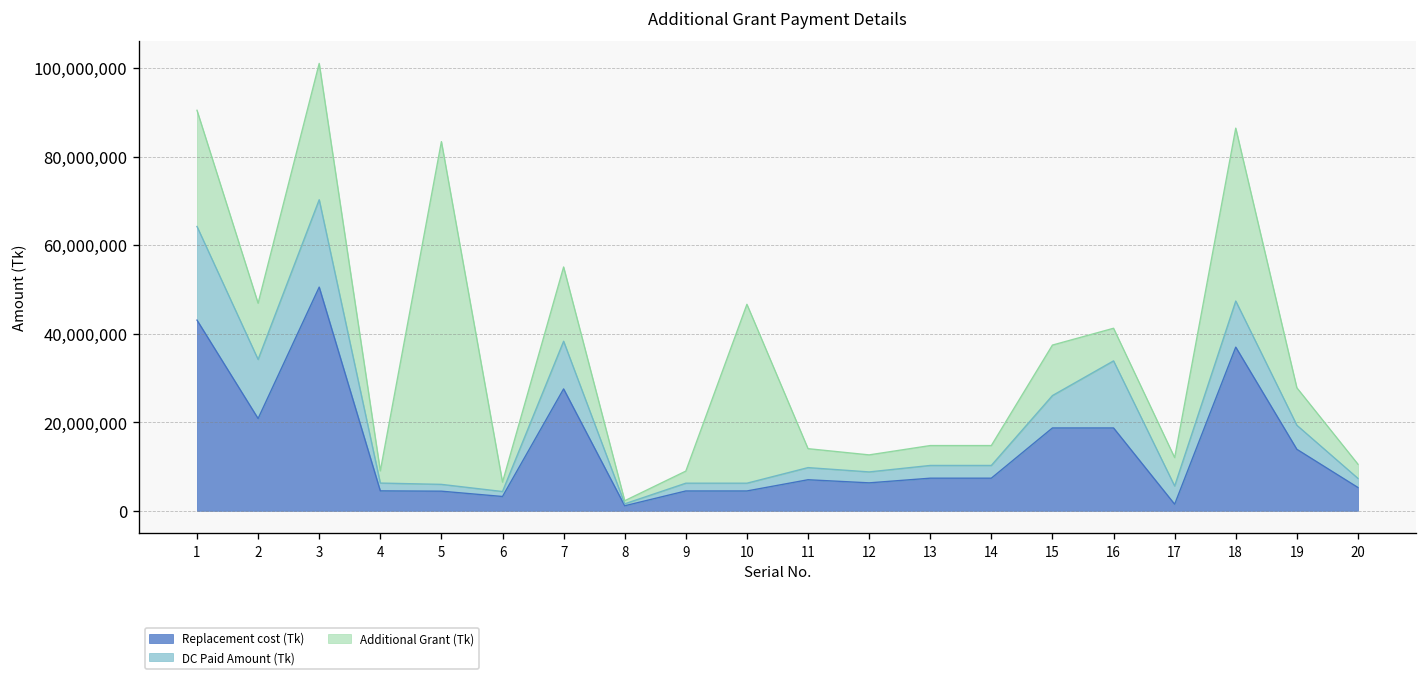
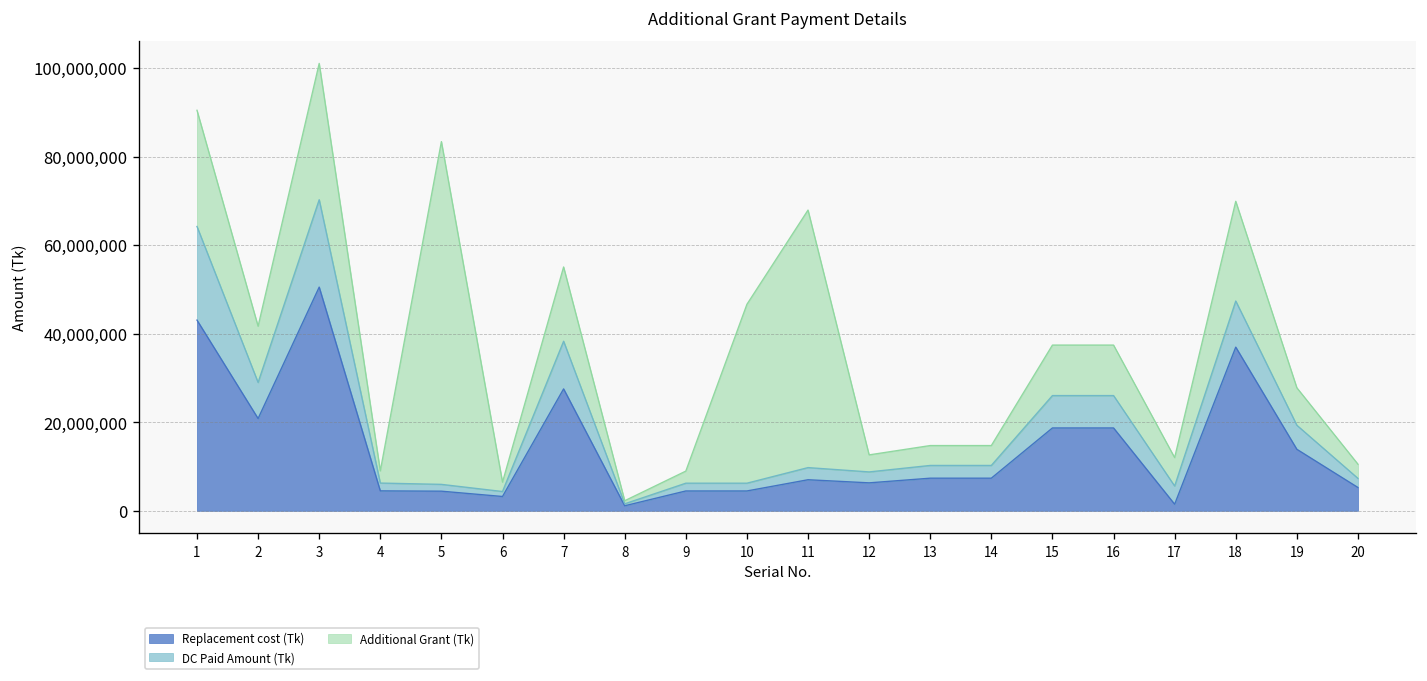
  {
    "Replacement cost (Tk)": {
      "1": "43,000,000",
      "2": "21,000,000",
      "3": "51,000,000",
      "4": "5,000,000",
      "5": "4,000,000",
      "6": "3,000,000",
      "7": "28,000,000",
      "9": "4,000,000",
      "10": "4,000,000",
      "11": "7,000,000",
      "12": "6,000,000",
      "13": "7,000,000",
      "14": "7,000,000",
      "15": "19,000,000",
      "16": "19,000,000",
      "17": "1,000,000",
      "18": "37,000,000",
      "19": "14,000,000",
      "20": "5,000,000"
    },
    "DC Paid Amount (Tk)": {
      "1": "21,000,000",
-     "2": "13,000,000",
+     "2": "8,000,000",
      "3": "20,000,000",
      "4": "2,000,000",
      "5": "2,000,000",
      "6": "1,000,000",
      "7": "11,000,000",
      "9": "2,000,000",
      "10": "2,000,000",
      "11": "3,000,000",
      "12": "2,000,000",
      "13": "3,000,000",
      "14": "3,000,000",
      "15": "7,000,000",
-     "16": "15,000,000",
+     "16": "7,000,000",
      "17": "4,000,000",
      "18": "10,000,000",
      "19": "5,000,000",
      "20": "2,000,000"
    },
    "Additional Grant (Tk)": {
      "1": "26,000,000",
      "2": "13,000,000",
      "3": "31,000,000",
      "4": "3,000,000",
      "5": "77,000,000",
      "6": "2,000,000",
      "7": "17,000,000",
      "9": "3,000,000",
      "10": "40,000,000",
-     "11": "4,000,000",
+     "11": "58,000,000",
      "12": "4,000,000",
      "13": "4,000,000",
      "14": "4,000,000",
      "15": "11,000,000",
-     "16": "7,000,000",
+     "16": "11,000,000",
      "17": "6,000,000",
-     "18": "39,000,000",
+     "18": "23,000,000",
      "19": "8,000,000",
      "20": "3,000,000"
    }
  }
